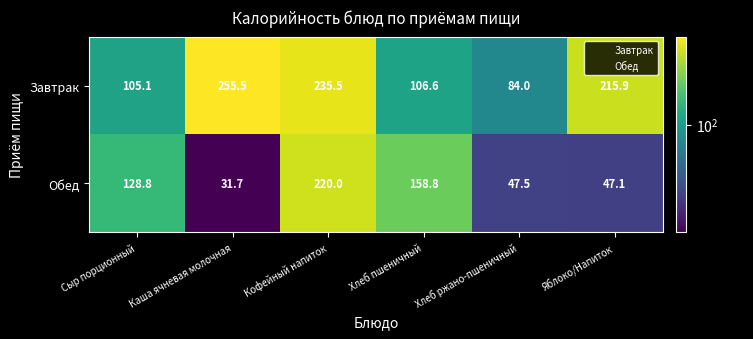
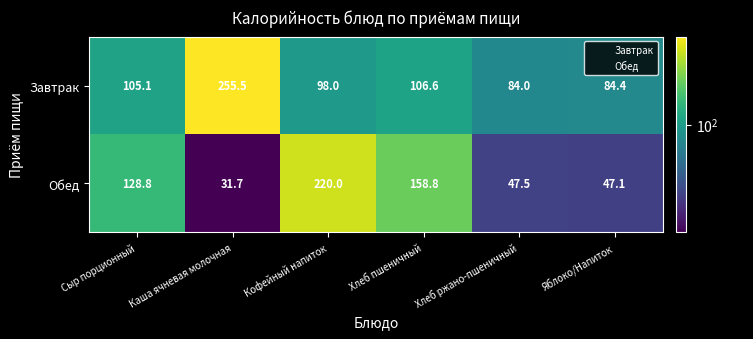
  {
    "Завтрак": {
      "Сыр порционный": 105.1,
      "Каша ячневая молочная": 255.5,
-     "Кофейный напиток": 235.5,
+     "Кофейный напиток": 98.0,
      "Хлеб пшеничный": 106.6,
      "Хлеб ржано-пшеничный": 84.0,
-     "Яблоко/Напиток": 215.9
+     "Яблоко/Напиток": 84.4
    },
    "Обед": {
      "Сыр порционный": 128.8,
      "Каша ячневая молочная": 31.7,
      "Кофейный напиток": 220.0,
      "Хлеб пшеничный": 158.8,
      "Хлеб ржано-пшеничный": 47.5,
      "Яблоко/Напиток": 47.1
    }
  }
